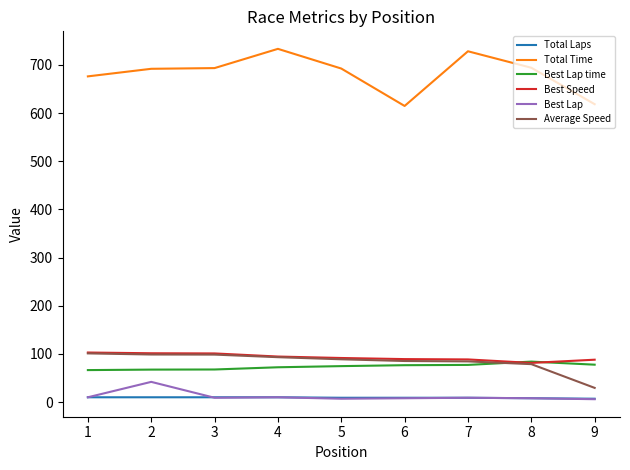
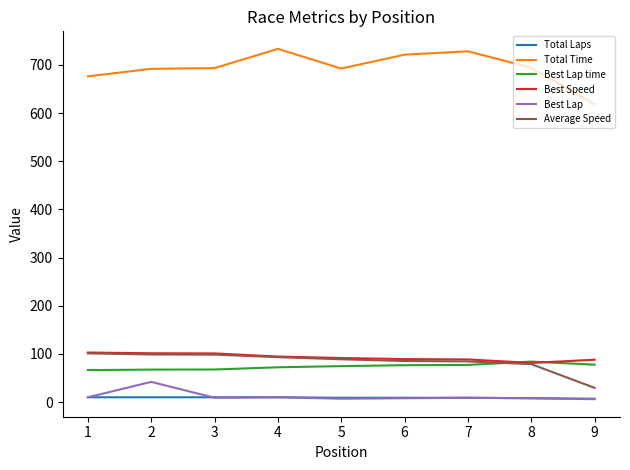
  {
    "Total Laps": {
      "2": 10
    },
    "Total Time": {
      "1": 680,
      "2": 690,
      "3": 690,
      "4": 730,
      "5": 690,
-     "6": 610,
+     "6": 720,
      "7": 730
    },
    "Best Lap time": {
      "1": 70,
      "2": 70,
      "3": 70,
      "4": 70,
      "5": 70,
      "6": 80,
      "7": 80,
      "9": 80
    },
    "Best Speed": {
      "9": 90
    },
    "Best Lap": {
      "2": 40
    },
    "Average Speed": {
      "9": 30
    }
  }
